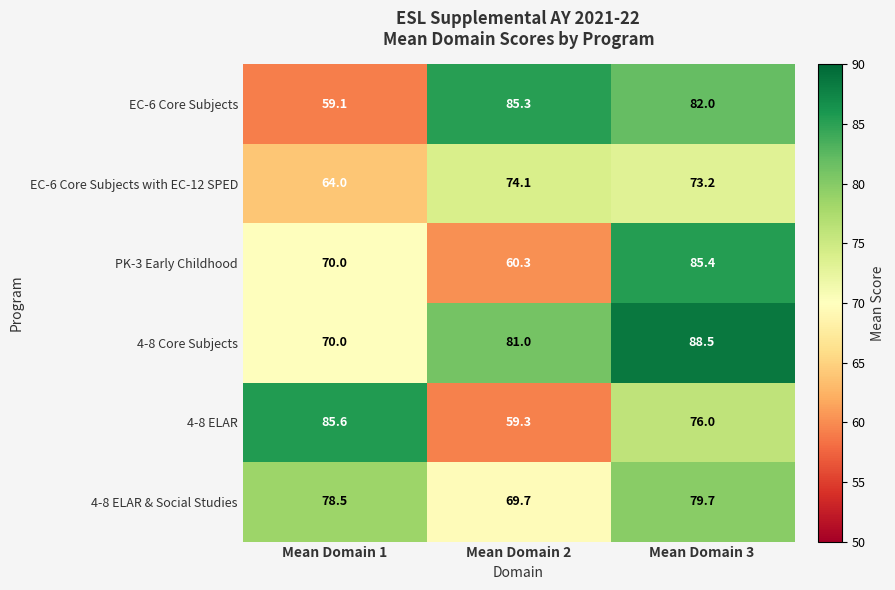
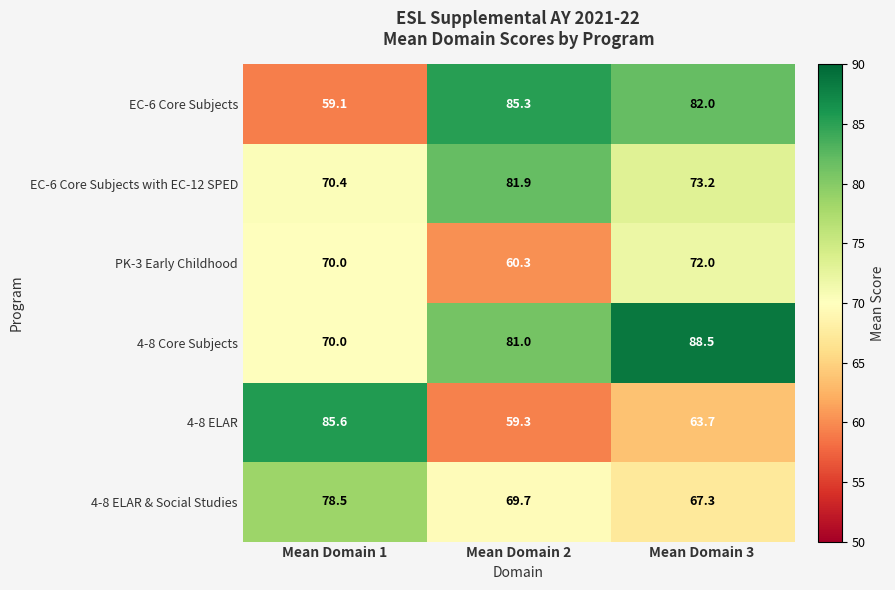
  {
    "EC-6 Core Subjects": {
      "Mean Domain 1": 59.1,
      "Mean Domain 2": 85.3,
      "Mean Domain 3": 82.0
    },
    "EC-6 Core Subjects with EC-12 SPED": {
-     "Mean Domain 1": 64.0,
-     "Mean Domain 2": 74.1,
+     "Mean Domain 1": 70.4,
+     "Mean Domain 2": 81.9,
      "Mean Domain 3": 73.2
    },
    "PK-3 Early Childhood": {
      "Mean Domain 1": 70.0,
      "Mean Domain 2": 60.3,
-     "Mean Domain 3": 85.4
+     "Mean Domain 3": 72.0
    },
    "4-8 Core Subjects": {
      "Mean Domain 1": 70.0,
      "Mean Domain 2": 81.0,
      "Mean Domain 3": 88.5
    },
    "4-8 ELAR": {
      "Mean Domain 1": 85.6,
      "Mean Domain 2": 59.3,
-     "Mean Domain 3": 76.0
+     "Mean Domain 3": 63.7
    },
    "4-8 ELAR & Social Studies": {
      "Mean Domain 1": 78.5,
      "Mean Domain 2": 69.7,
-     "Mean Domain 3": 79.7
+     "Mean Domain 3": 67.3
    }
  }
